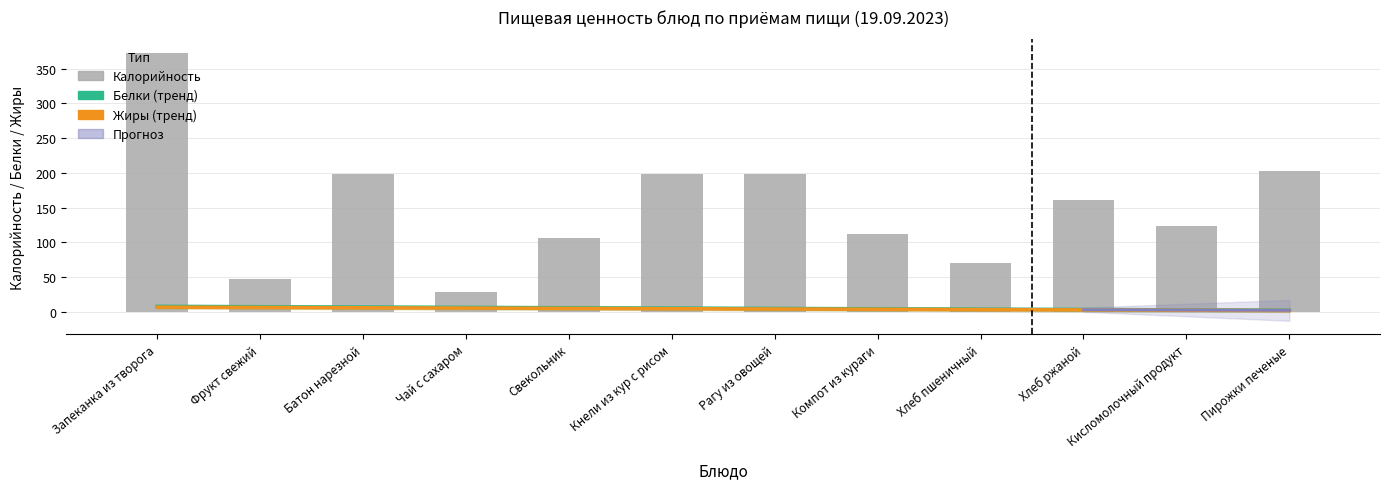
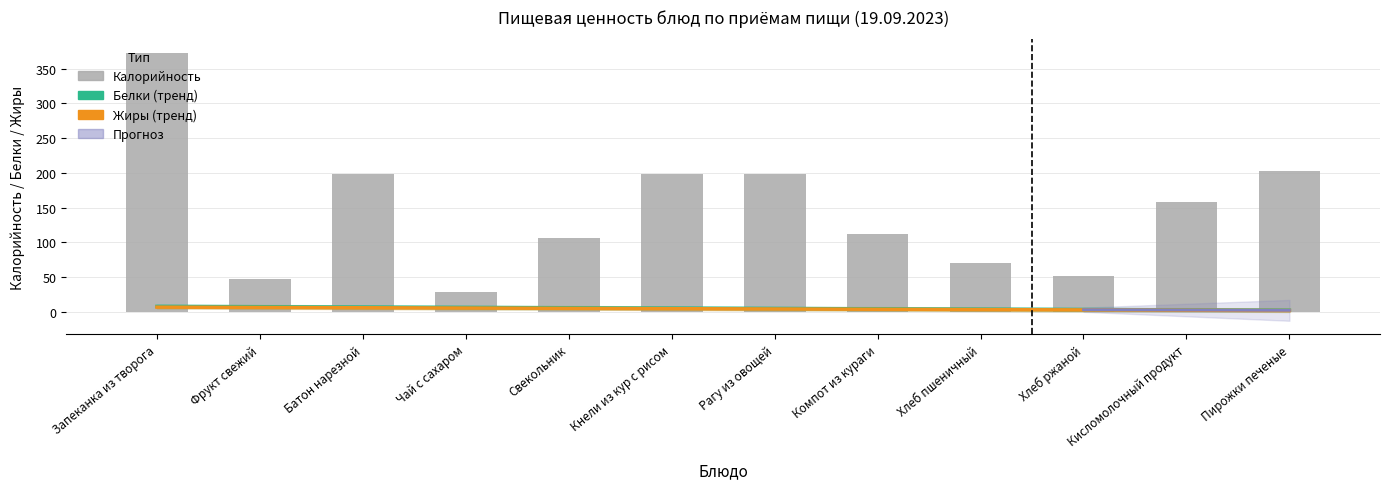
  {
    "Калорийность": {
      "Запеканка из творога": 370,
      "Фрукт свежий": 50,
      "Батон нарезной": 200,
      "Чай с сахаром": 30,
      "Свекольник": 110,
      "Кнели из кур с рисом": 200,
      "Рагу из овощей": 200,
      "Компот из кураги": 110,
      "Хлеб пшеничный": 70,
-     "Хлеб ржаной": 160,
-     "Кисломолочный продукт": 120,
+     "Хлеб ржаной": 50,
+     "Кисломолочный продукт": 160,
      "Пирожки печеные": 200
    }
  }
